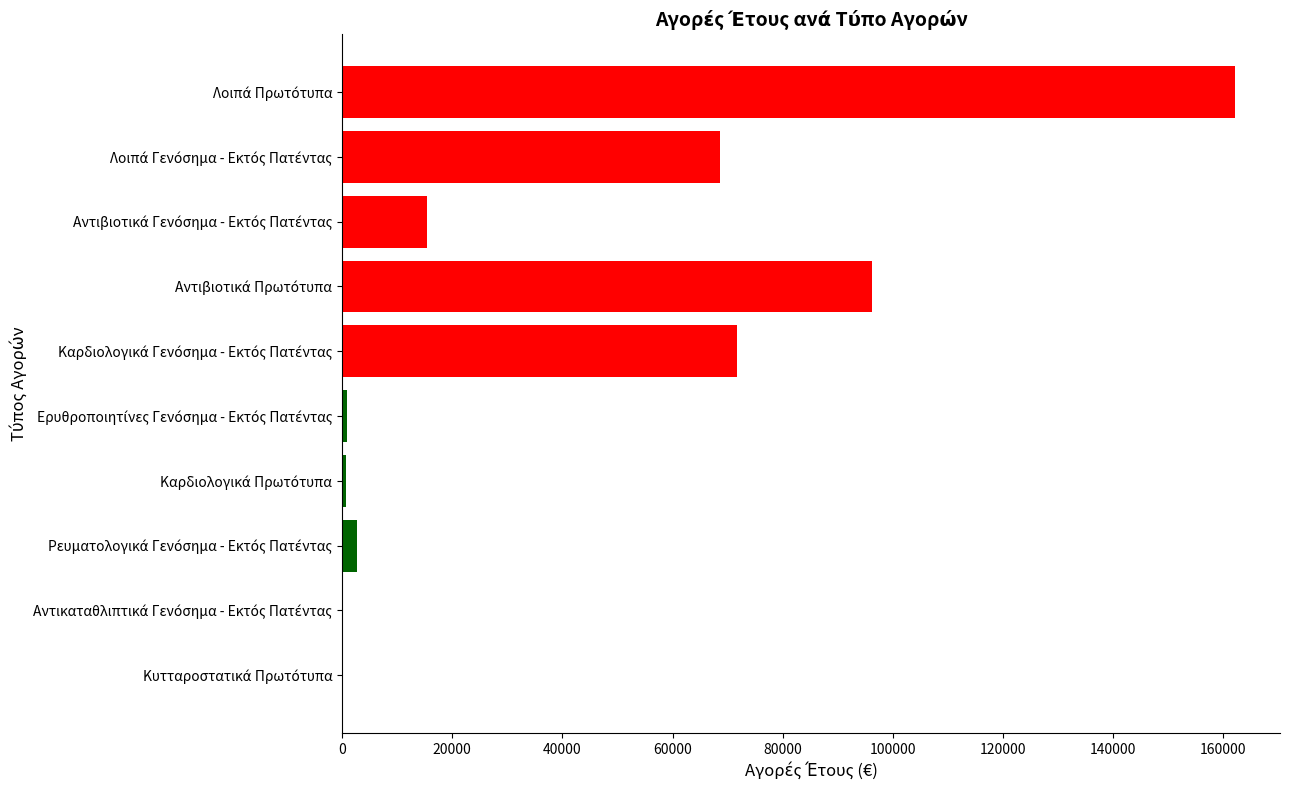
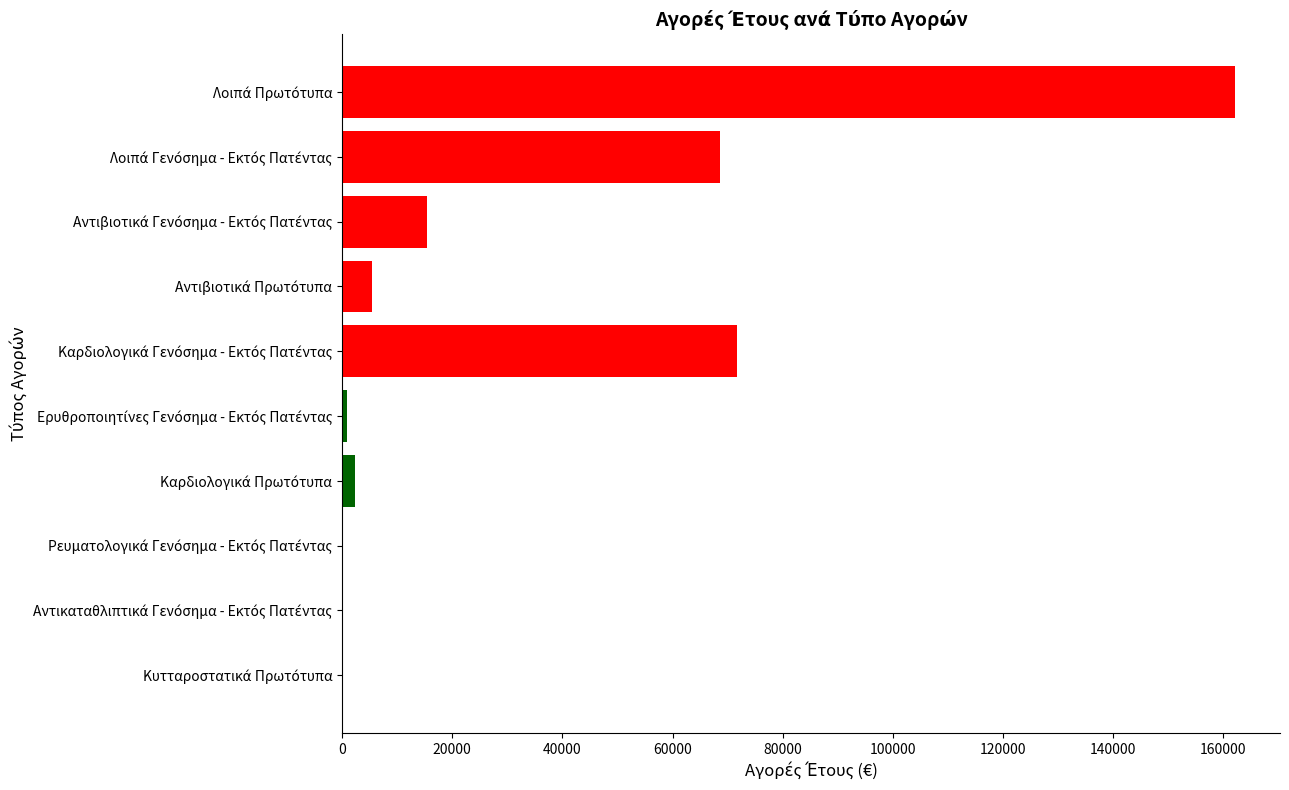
  {
    "Λοιπά Πρωτότυπα": 162000,
    "Λοιπά Γενόσημα - Εκτός Πατέντας": 69000,
    "Αντιβιοτικά Γενόσημα - Εκτός Πατέντας": 15000,
-   "Αντιβιοτικά Πρωτότυπα": 96000,
+   "Αντιβιοτικά Πρωτότυπα": 5000,
    "Καρδιολογικά Γενόσημα - Εκτός Πατέντας": 72000,
    "Ερυθροποιητίνες Γενόσημα - Εκτός Πατέντας": 1000,
-   "Καρδιολογικά Πρωτότυπα": 1000,
-   "Ρευματολογικά Γενόσημα - Εκτός Πατέντας": 3000,
+   "Καρδιολογικά Πρωτότυπα": 2000,
+   "Ρευματολογικά Γενόσημα - Εκτός Πατέντας": 0,
    "Κυτταροστατικά Πρωτότυπα": 0
  }
